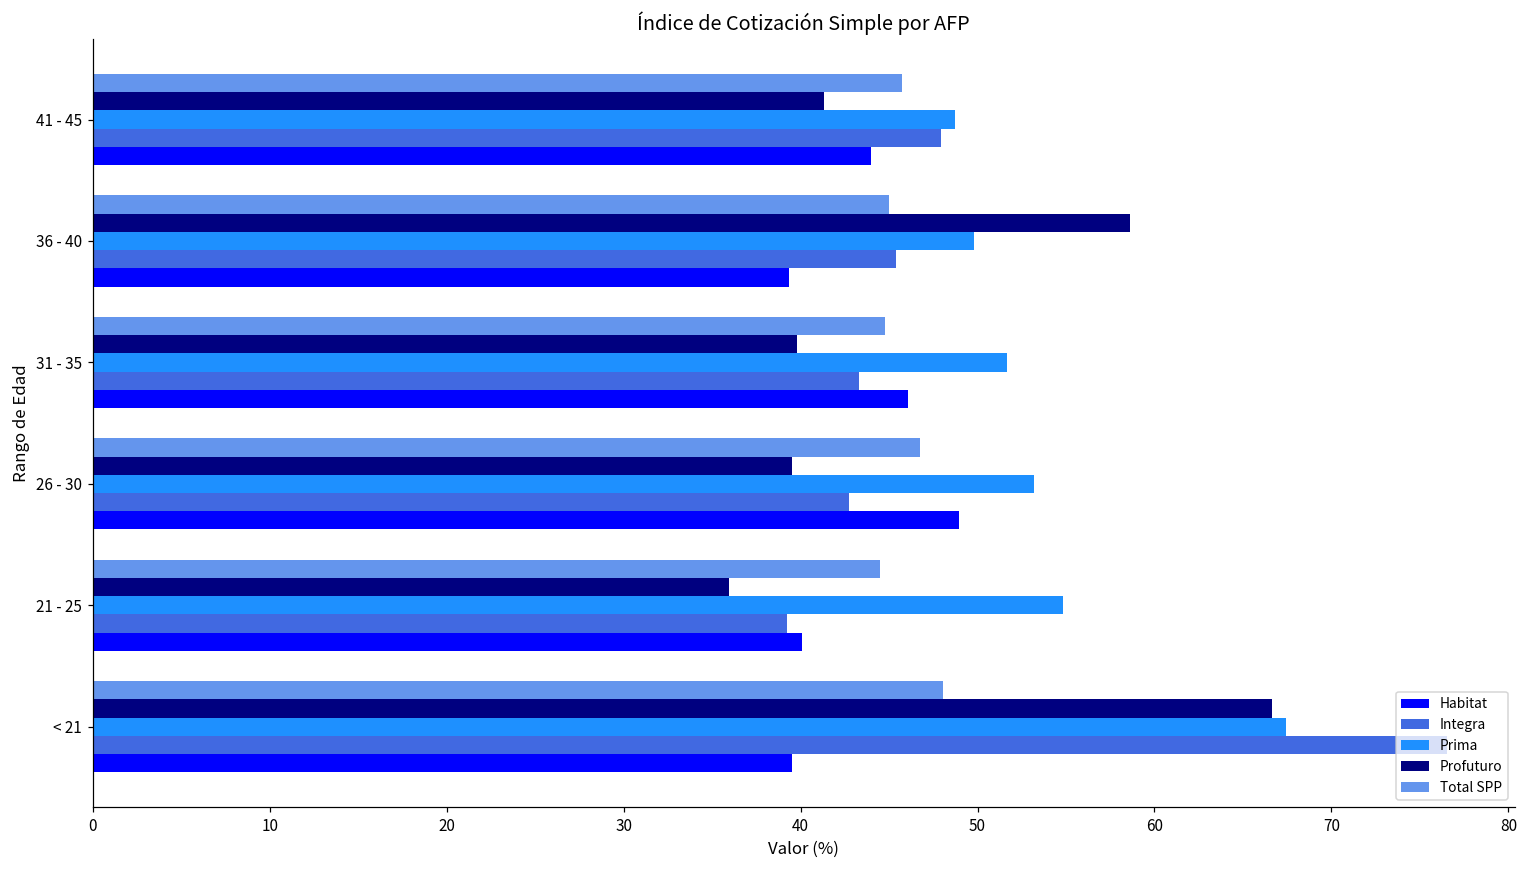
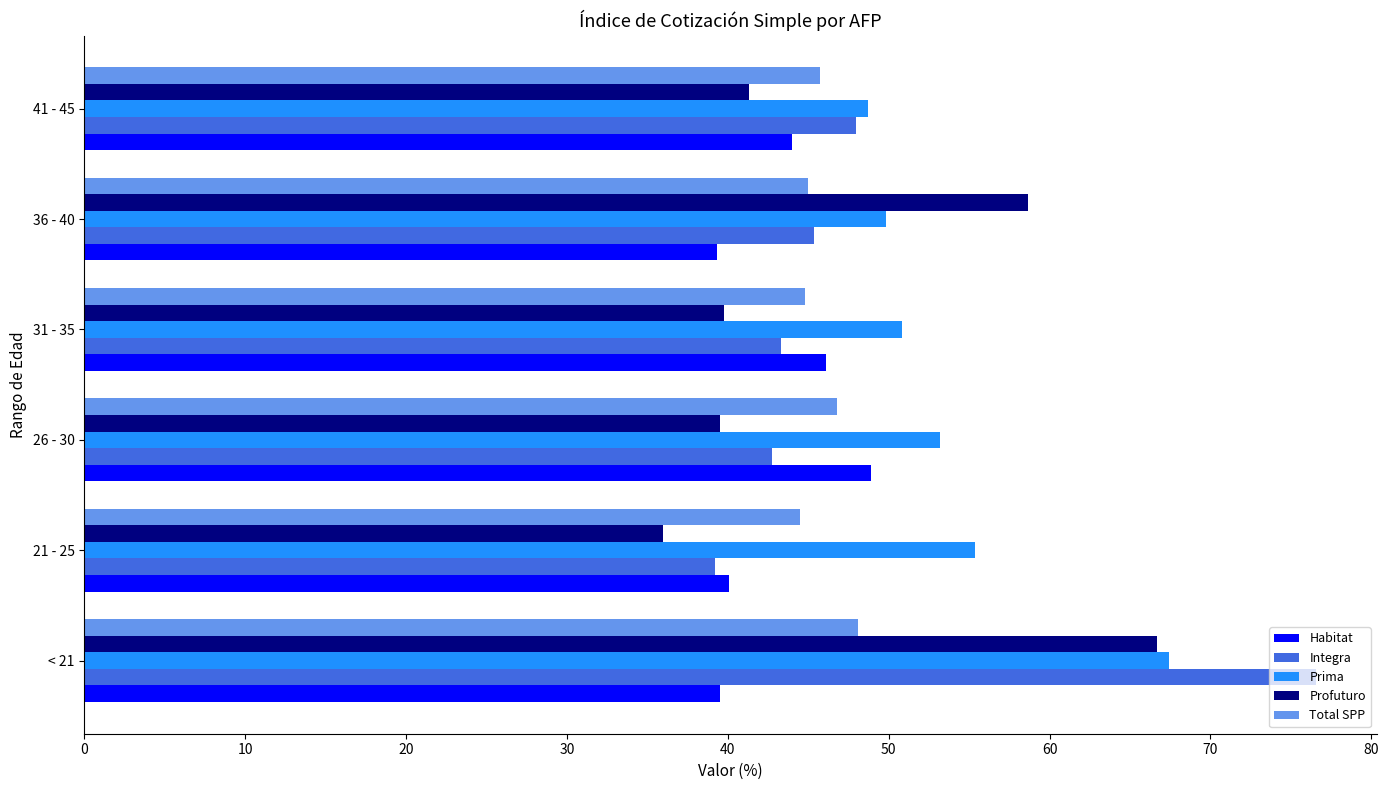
  {
    "Habitat": {
      "41 - 45": 44.0,
      "36 - 40": 39.3,
      "31 - 35": 46.1,
      "26 - 30": 48.9,
      "21 - 25": 40.1,
      "< 21": 39.5
    },
    "Prima": {
      "41 - 45": 48.7,
      "36 - 40": 49.8,
-     "31 - 35": 51.6,
+     "31 - 35": 50.8,
      "26 - 30": 53.2,
-     "21 - 25": 54.8,
+     "21 - 25": 55.4,
      "< 21": 67.5
    },
    "Profuturo": {
      "41 - 45": 41.3,
      "36 - 40": 58.6,
      "31 - 35": 39.8,
      "26 - 30": 39.5,
      "21 - 25": 36.0,
      "< 21": 66.7
    }
  }
